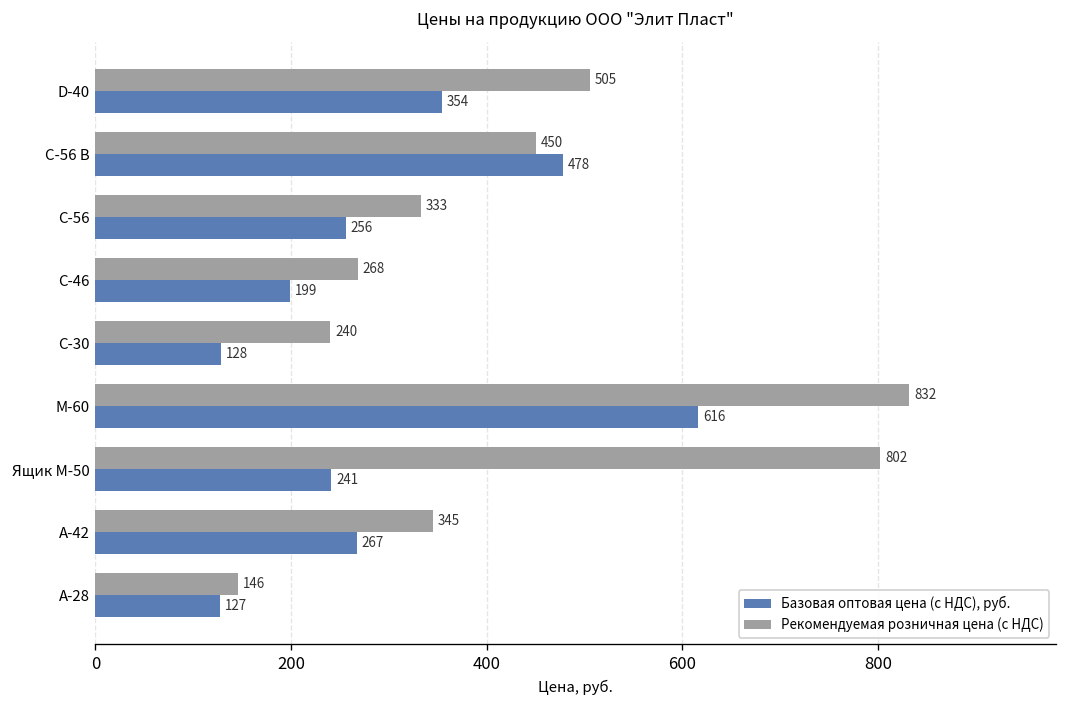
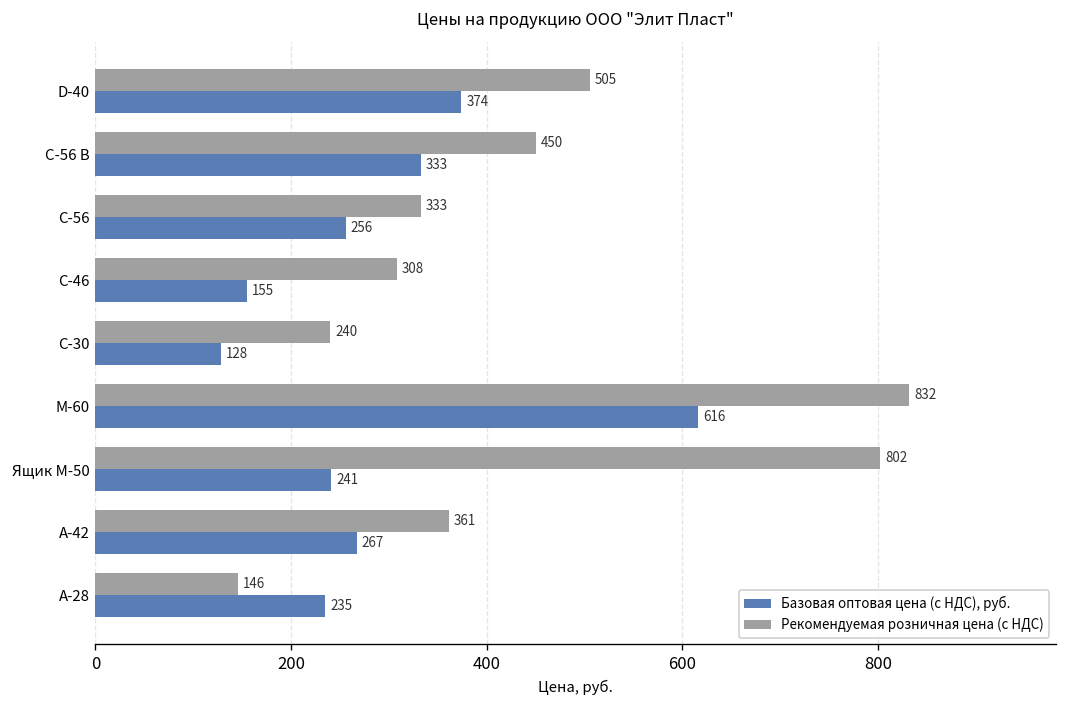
  {
    "Базовая оптовая цена (с НДС), руб.": {
-     "D-40": 354,
-     "С-56 В": 478,
+     "D-40": 374,
+     "С-56 В": 333,
      "С-56": 256,
-     "С-46": 199,
+     "С-46": 155,
      "С-30": 128,
      "М-60": 616,
      "Ящик М-50": 241,
      "А-42": 267,
-     "А-28": 127
+     "А-28": 235
    },
    "Рекомендуемая розничная цена (с НДС)": {
      "D-40": 505,
      "С-56 В": 450,
      "С-56": 333,
-     "С-46": 268,
+     "С-46": 308,
      "С-30": 240,
      "М-60": 832,
      "Ящик М-50": 802,
-     "А-42": 345,
+     "А-42": 361,
      "А-28": 146
    }
  }
